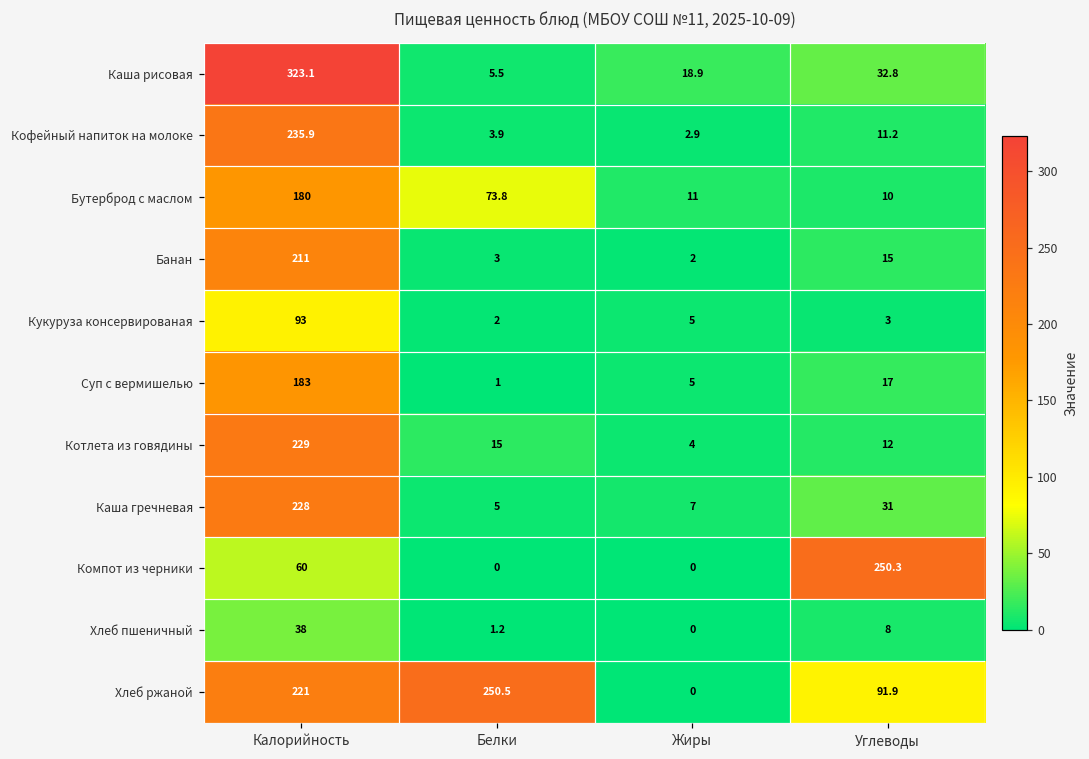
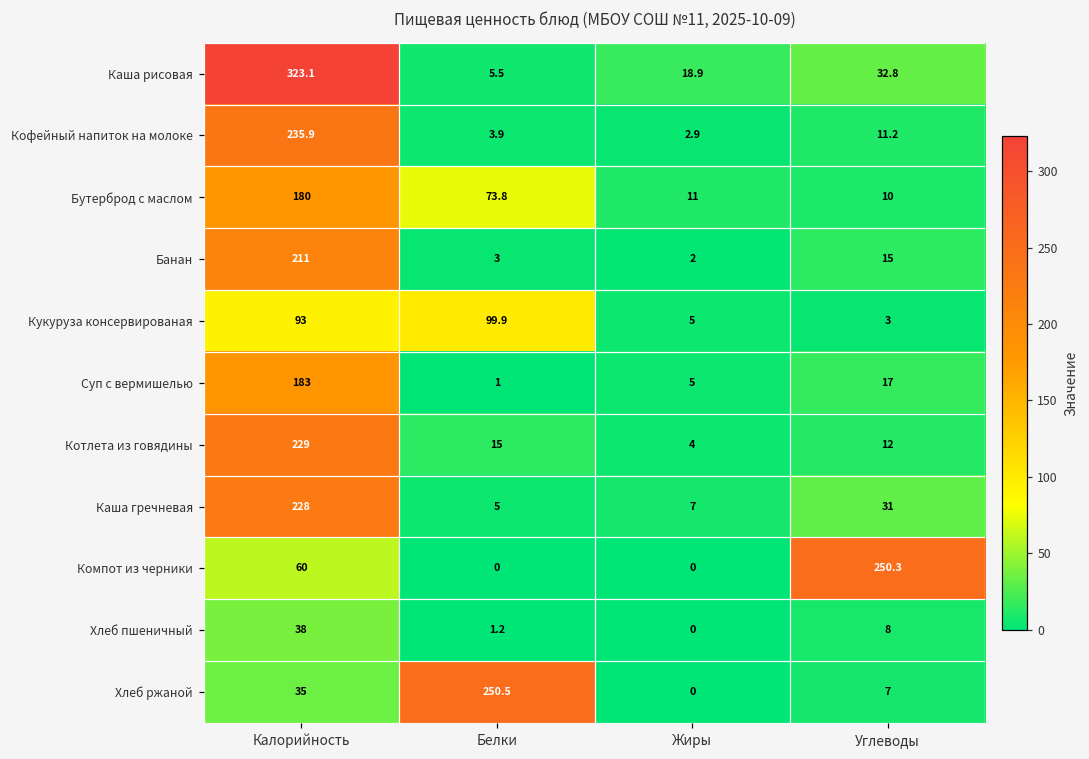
  {
    "Каша рисовая": {
      "Калорийность": 323.1,
      "Белки": 5.5,
      "Жиры": 18.9,
      "Углеводы": 32.8
    },
    "Кофейный напиток на молоке": {
      "Калорийность": 235.9,
      "Белки": 3.9,
      "Жиры": 2.9,
      "Углеводы": 11.2
    },
    "Бутерброд с маслом": {
      "Калорийность": 180,
      "Белки": 73.8,
      "Жиры": 11,
      "Углеводы": 10
    },
    "Банан": {
      "Калорийность": 211,
      "Белки": 3,
      "Жиры": 2,
      "Углеводы": 15
    },
    "Кукуруза консервированая": {
      "Калорийность": 93,
-     "Белки": 2,
+     "Белки": 99.9,
      "Жиры": 5,
      "Углеводы": 3
    },
    "Суп с вермишелью": {
      "Калорийность": 183,
      "Белки": 1,
      "Жиры": 5,
      "Углеводы": 17
    },
    "Котлета из говядины": {
      "Калорийность": 229,
      "Белки": 15,
      "Жиры": 4,
      "Углеводы": 12
    },
    "Каша гречневая": {
      "Калорийность": 228,
      "Белки": 5,
      "Жиры": 7,
      "Углеводы": 31
    },
    "Компот из черники": {
      "Калорийность": 60,
      "Белки": 0,
      "Жиры": 0,
      "Углеводы": 250.3
    },
    "Хлеб пшеничный": {
      "Калорийность": 38,
      "Белки": 1.2,
      "Жиры": 0,
      "Углеводы": 8
    },
    "Хлеб ржаной": {
-     "Калорийность": 221,
+     "Калорийность": 35,
      "Белки": 250.5,
      "Жиры": 0,
-     "Углеводы": 91.9
+     "Углеводы": 7
    }
  }
